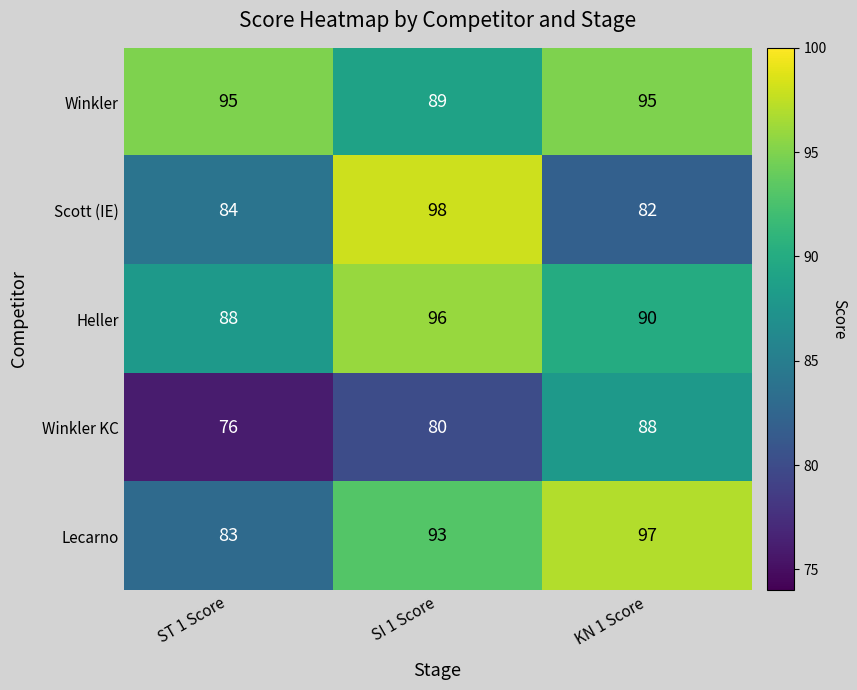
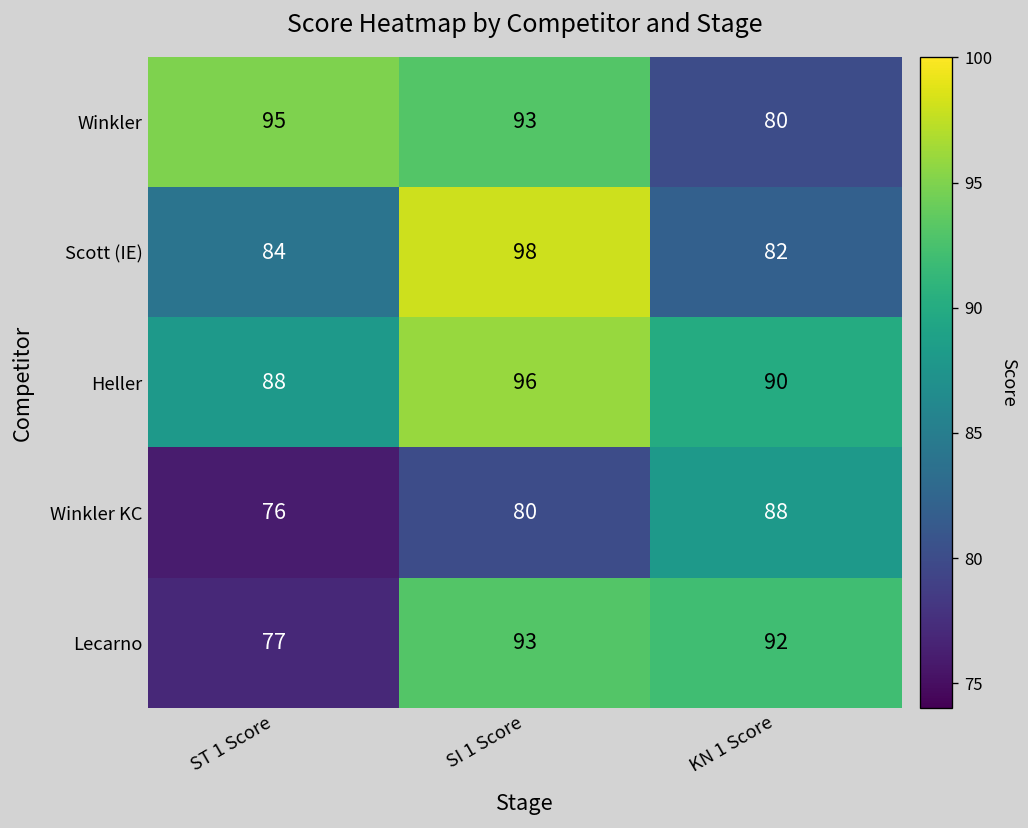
  {
    "Winkler": {
      "ST 1 Score": 95,
-     "SI 1 Score": 89,
-     "KN 1 Score": 95
+     "SI 1 Score": 93,
+     "KN 1 Score": 80
    },
    "Scott (IE)": {
      "ST 1 Score": 84,
      "SI 1 Score": 98,
      "KN 1 Score": 82
    },
    "Heller": {
      "ST 1 Score": 88,
      "SI 1 Score": 96,
      "KN 1 Score": 90
    },
    "Winkler KC": {
      "ST 1 Score": 76,
      "SI 1 Score": 80,
      "KN 1 Score": 88
    },
    "Lecarno": {
-     "ST 1 Score": 83,
+     "ST 1 Score": 77,
      "SI 1 Score": 93,
-     "KN 1 Score": 97
+     "KN 1 Score": 92
    }
  }
